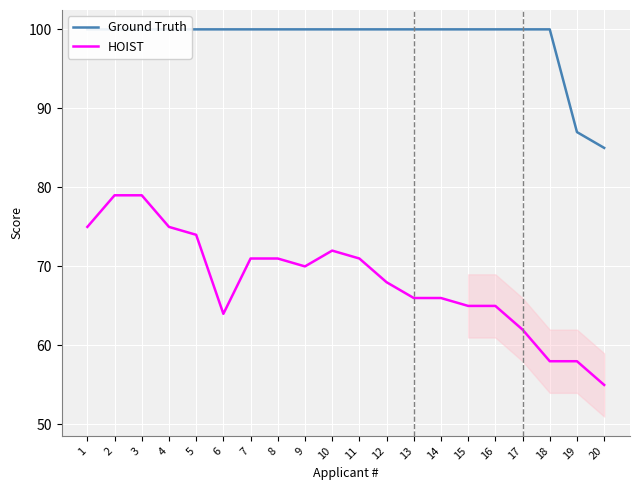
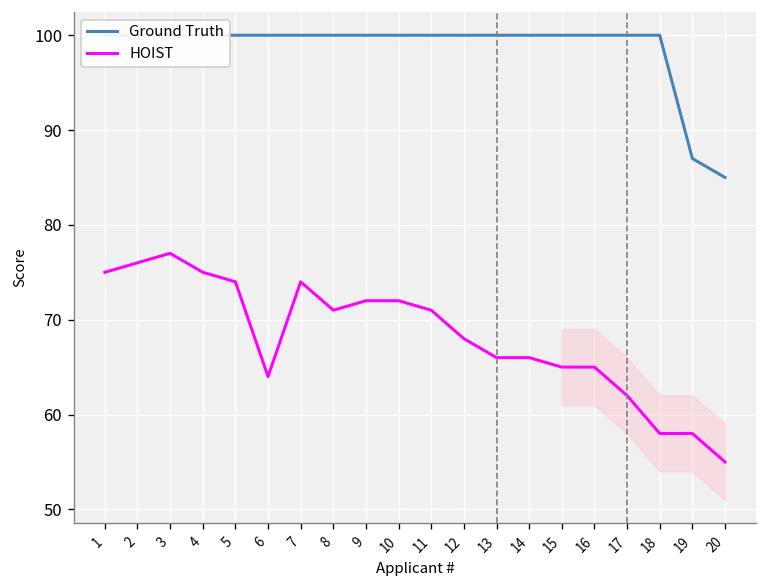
  {
    "Ground Truth": {
      "5": 100,
      "6": 100,
      "7": 100,
      "8": 100,
      "9": 100,
      "10": 100,
      "11": 100,
      "12": 100,
      "13": 100,
      "14": 100,
      "15": 100,
      "16": 100,
      "17": 100,
      "18": 100,
      "19": 87,
      "20": 85
    },
    "HOIST": {
      "1": 75,
-     "2": 79,
-     "3": 79,
+     "2": 76,
+     "3": 77,
      "4": 75,
      "5": 74,
      "6": 64,
-     "7": 71,
+     "7": 74,
      "8": 71,
-     "9": 70,
+     "9": 72,
      "10": 72,
      "11": 71,
      "12": 68,
      "13": 66,
      "14": 66,
      "15": 65,
      "16": 65,
      "17": 62,
      "18": 58,
      "19": 58,
      "20": 55
    }
  }
